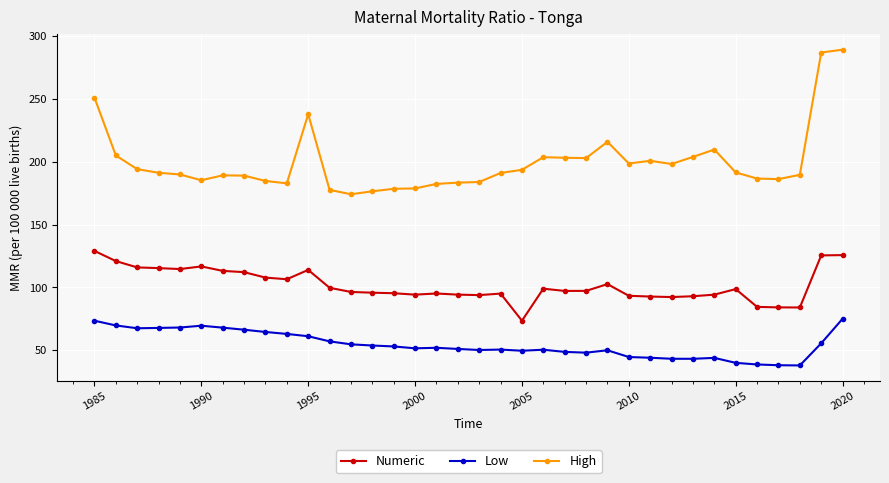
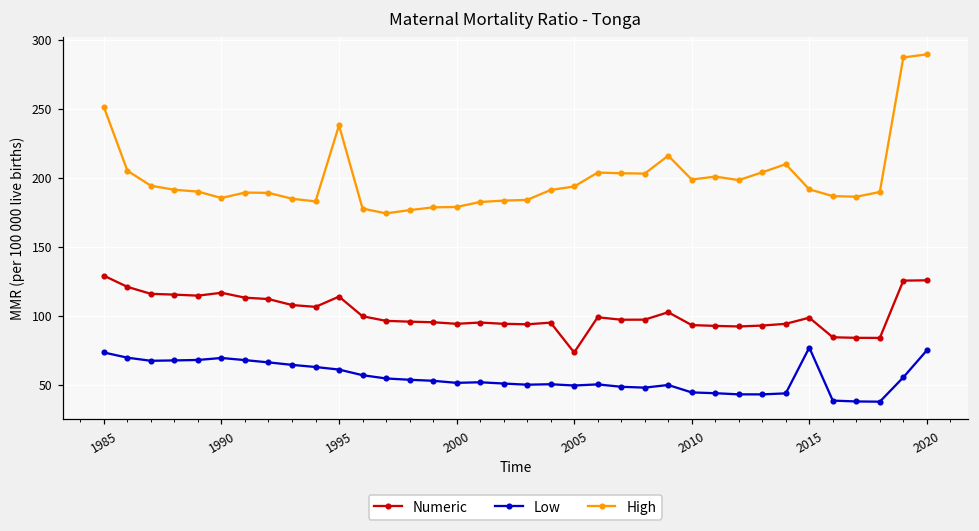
  {
    "Numeric": {
      "1985": 129,
      "1990": 117,
      "1995": 114,
      "2000": 94,
      "2005": 73,
      "2010": 93,
      "2015": 99,
      "2020": 126
    },
    "Low": {
      "1985": 73,
      "1990": 69,
      "1995": 61,
      "2000": 51,
      "2005": 49,
      "2010": 44,
-     "2015": 40,
+     "2015": 77,
      "2020": 75
    },
    "High": {
      "1985": 251,
      "1990": 185,
      "1995": 238,
      "2000": 179,
      "2005": 194,
      "2010": 199,
      "2015": 192,
      "2020": 289
    }
  }
